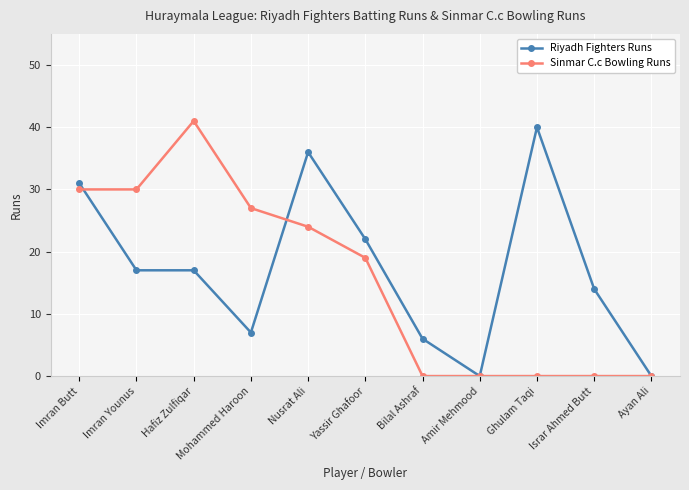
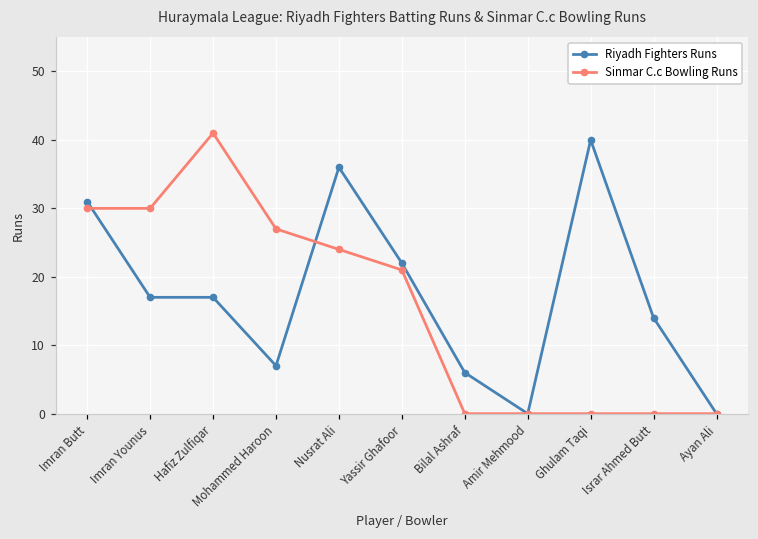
  {
    "Riyadh Fighters Runs": {
      "Imran Butt": 31,
      "Imran Younus": 17,
      "Hafiz Zulfiqar": 17,
      "Mohammed Haroon": 7,
      "Nusrat Ali": 36,
      "Yassir Ghafoor": 22,
      "Bilal Ashraf": 6,
      "Ghulam Taqi": 40,
      "Israr Ahmed Butt": 14
    },
    "Sinmar C.c Bowling Runs": {
      "Imran Butt": 30,
      "Imran Younus": 30,
      "Hafiz Zulfiqar": 41,
      "Mohammed Haroon": 27,
      "Nusrat Ali": 24,
-     "Yassir Ghafoor": 19,
+     "Yassir Ghafoor": 21,
      "Bilal Ashraf": 0,
      "Ghulam Taqi": 0,
      "Israr Ahmed Butt": 0
    }
  }
